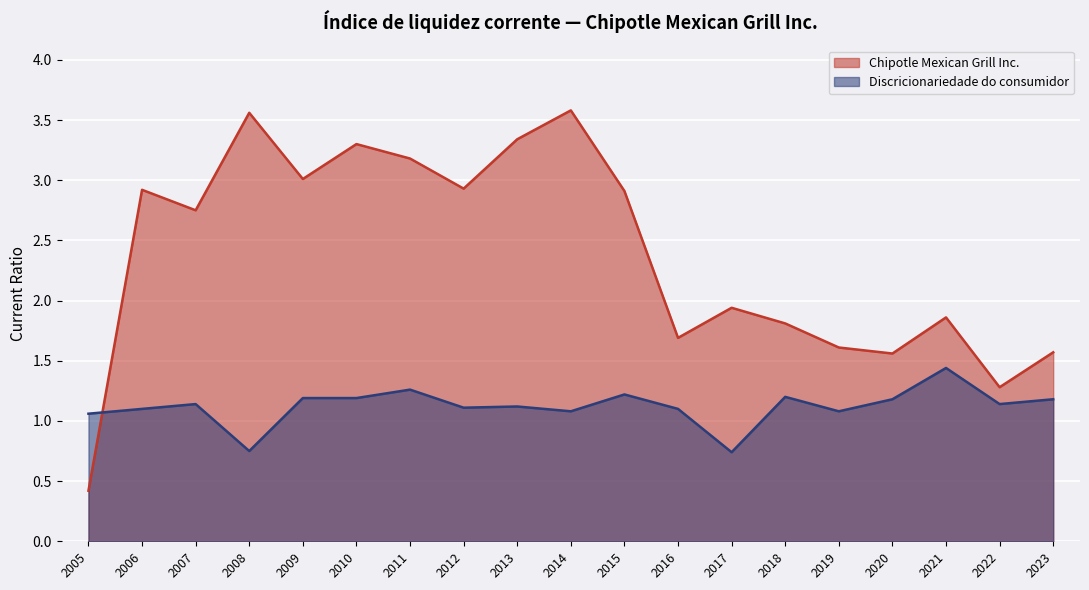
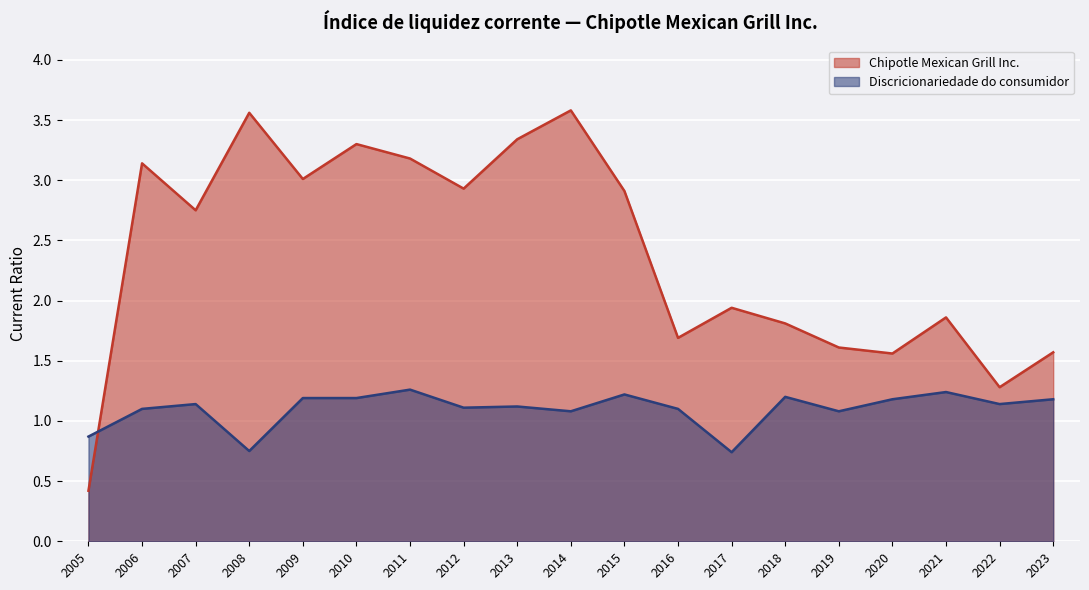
  {
    "Chipotle Mexican Grill Inc.": {
      "2005": 0.42,
-     "2006": 2.92,
+     "2006": 3.14,
      "2007": 2.75,
      "2008": 3.56,
      "2009": 3.01,
      "2010": 3.30,
      "2011": 3.18,
      "2012": 2.93,
      "2013": 3.34,
      "2014": 3.58,
      "2015": 2.91,
      "2016": 1.69,
      "2017": 1.94,
      "2018": 1.81,
      "2019": 1.61,
      "2020": 1.56,
      "2021": 1.86,
      "2022": 1.28,
      "2023": 1.57
    },
    "Discricionariedade do consumidor": {
-     "2005": 1.06,
+     "2005": 0.87,
      "2006": 1.10,
      "2007": 1.14,
      "2008": 0.75,
      "2009": 1.19,
      "2010": 1.19,
      "2011": 1.26,
      "2012": 1.11,
      "2013": 1.12,
      "2014": 1.08,
      "2015": 1.22,
      "2016": 1.10,
      "2017": 0.74,
      "2018": 1.20,
      "2019": 1.08,
      "2020": 1.18,
-     "2021": 1.44,
+     "2021": 1.24,
      "2022": 1.14,
      "2023": 1.18
    }
  }
